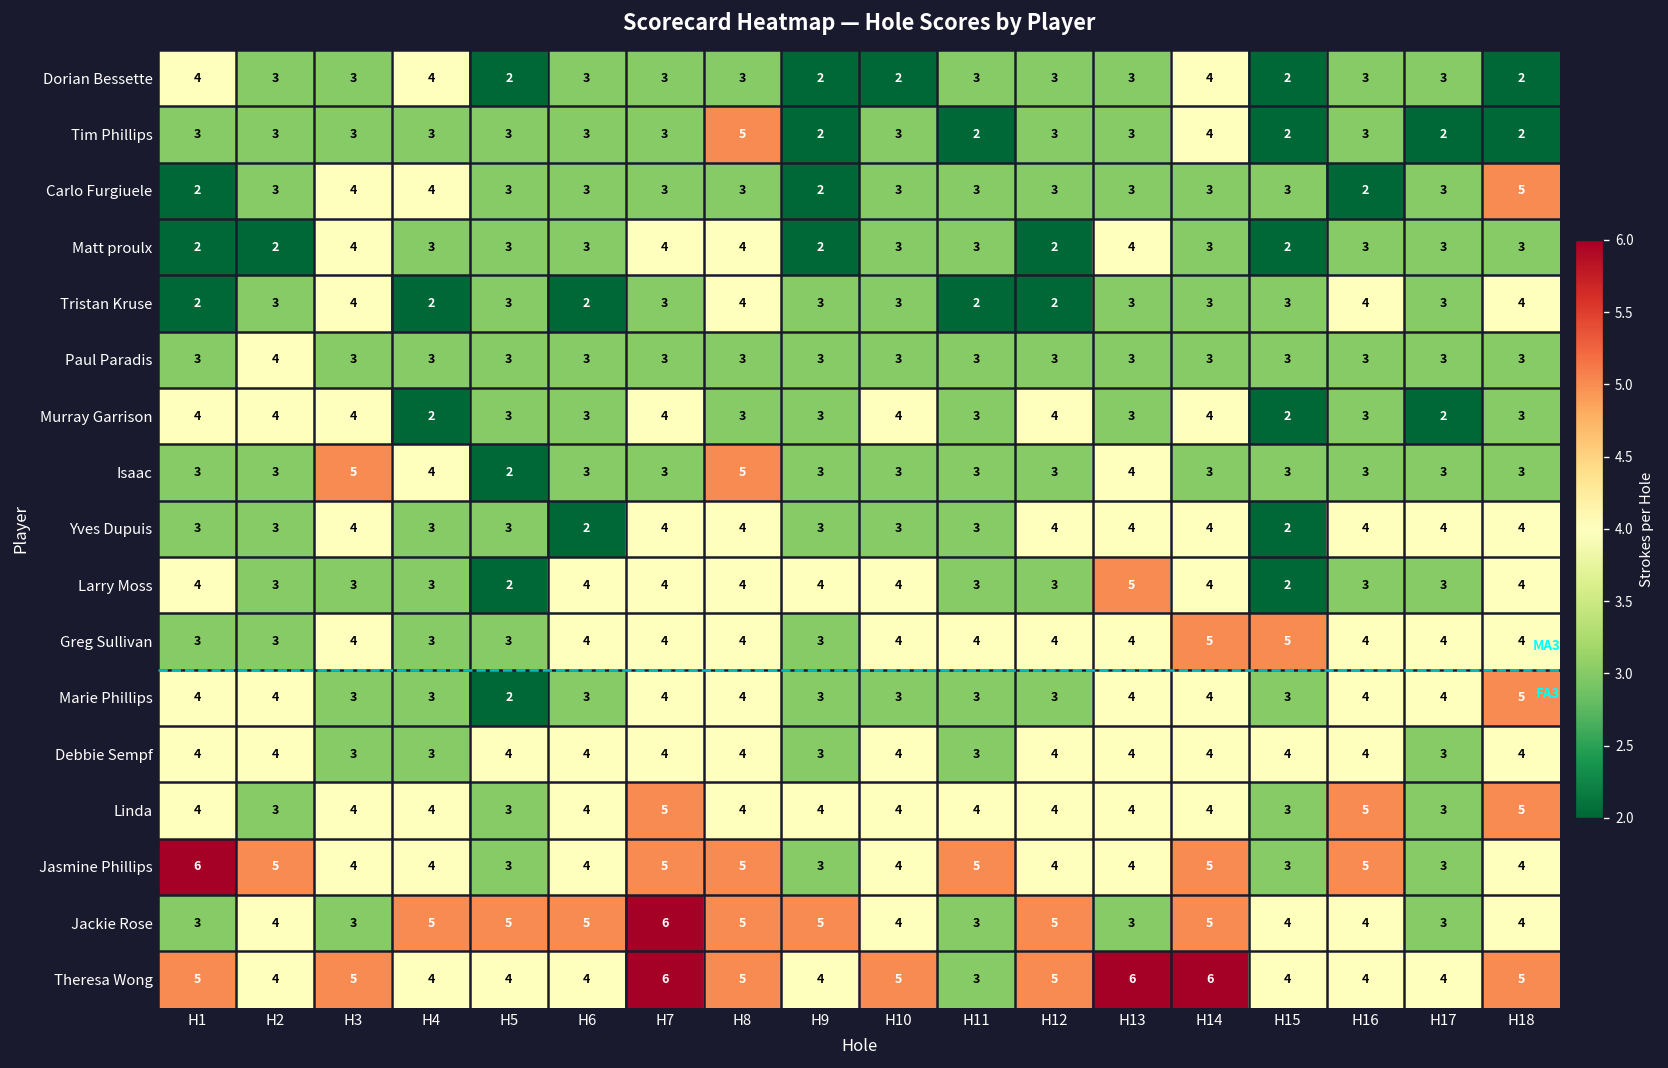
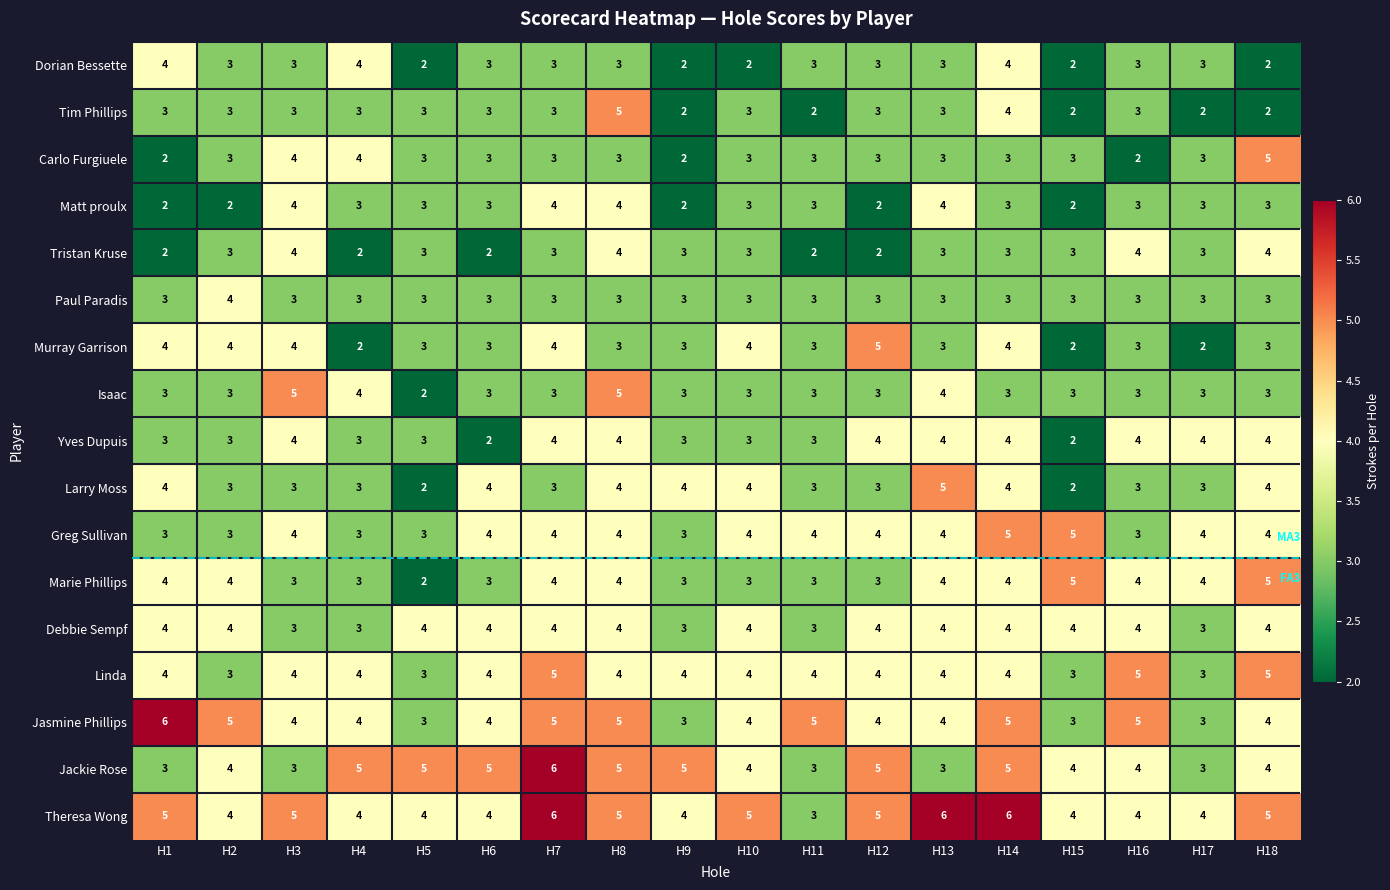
  {
    "Murray Garrison": {
      "H1": 4,
      "H2": 4,
      "H3": 4,
      "H4": 2,
      "H5": 3,
      "H6": 3,
      "H7": 4,
      "H8": 3,
      "H9": 3,
      "H10": 4,
      "H11": 3,
-     "H12": 4,
+     "H12": 5,
      "H13": 3,
      "H14": 4,
      "H15": 2,
      "H16": 3,
      "H17": 2,
      "H18": 3
    },
    "Larry Moss": {
      "H1": 4,
      "H2": 3,
      "H3": 3,
      "H4": 3,
      "H5": 2,
      "H6": 4,
-     "H7": 4,
+     "H7": 3,
      "H8": 4,
      "H9": 4,
      "H10": 4,
      "H11": 3,
      "H12": 3,
      "H13": 5,
      "H14": 4,
      "H15": 2,
      "H16": 3,
      "H17": 3,
      "H18": 4
    },
    "Greg Sullivan": {
      "H1": 3,
      "H2": 3,
      "H3": 4,
      "H4": 3,
      "H5": 3,
      "H6": 4,
      "H7": 4,
      "H8": 4,
      "H9": 3,
      "H10": 4,
      "H11": 4,
      "H12": 4,
      "H13": 4,
      "H14": 5,
      "H15": 5,
-     "H16": 4,
+     "H16": 3,
      "H17": 4
    },
    "Marie Phillips": {
      "H1": 4,
      "H2": 4,
      "H3": 3,
      "H4": 3,
      "H5": 2,
      "H6": 3,
      "H7": 4,
      "H8": 4,
      "H9": 3,
      "H10": 3,
      "H11": 3,
      "H12": 3,
      "H13": 4,
      "H14": 4,
-     "H15": 3,
+     "H15": 5,
      "H16": 4,
      "H17": 4
    }
  }
